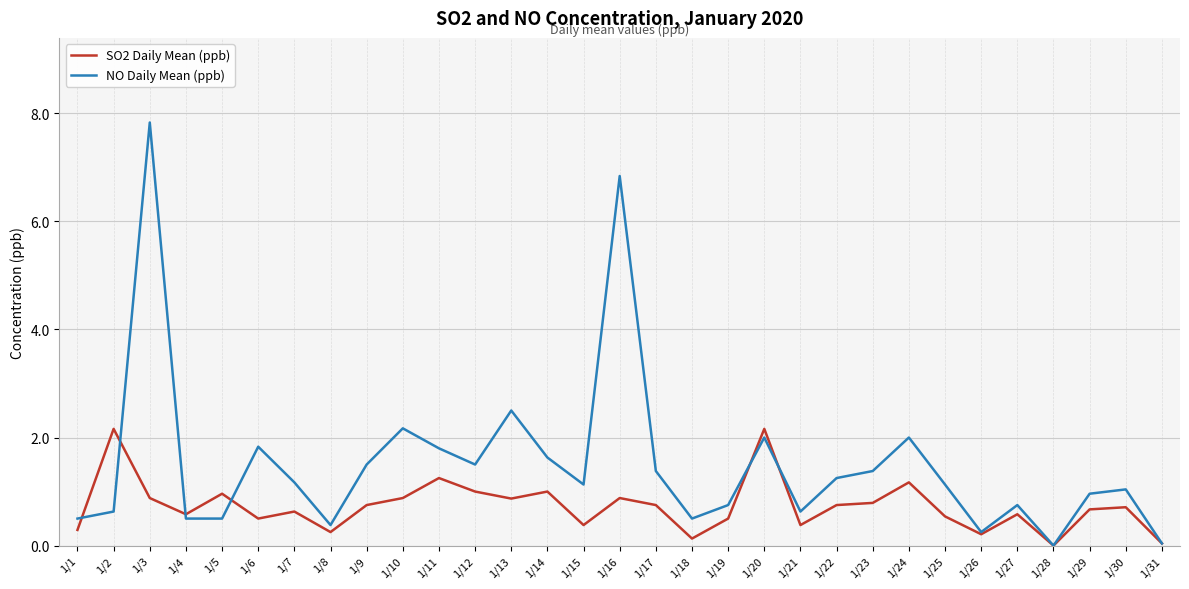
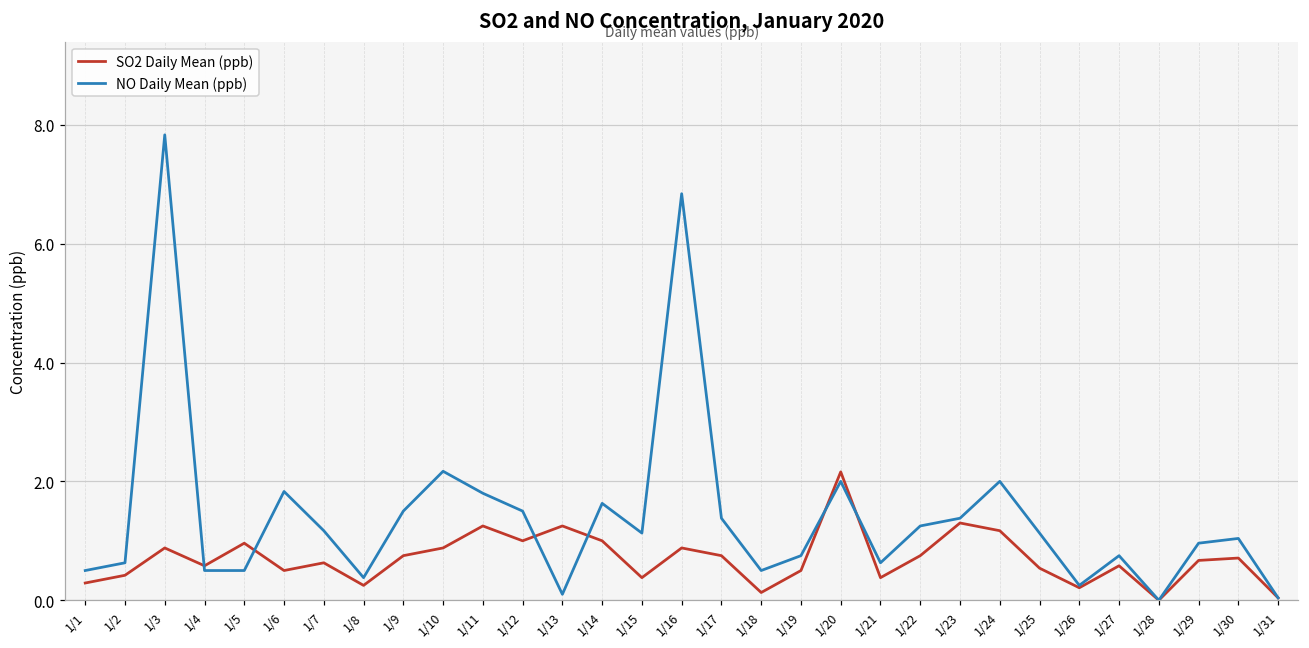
  {
    "SO2 Daily Mean (ppb)": {
      "1/1": 0.3,
-     "1/2": 2.2,
+     "1/2": 0.4,
      "1/3": 0.9,
      "1/4": 0.6,
      "1/5": 1.0,
      "1/6": 0.5,
      "1/7": 0.6,
      "1/8": 0.3,
      "1/9": 0.8,
      "1/10": 0.9,
      "1/11": 1.3,
      "1/12": 1.0,
-     "1/13": 0.9,
+     "1/13": 1.3,
      "1/14": 1.0,
      "1/15": 0.4,
      "1/16": 0.9,
      "1/17": 0.8,
      "1/18": 0.1,
      "1/19": 0.5,
      "1/20": 2.2,
      "1/21": 0.4,
      "1/22": 0.8,
-     "1/23": 0.8,
+     "1/23": 1.3,
      "1/24": 1.2,
      "1/25": 0.5,
      "1/27": 0.6,
      "1/29": 0.7,
      "1/30": 0.7
    },
    "NO Daily Mean (ppb)": {
      "1/1": 0.5,
      "1/2": 0.6,
      "1/3": 7.8,
      "1/4": 0.5,
      "1/5": 0.5,
      "1/6": 1.8,
      "1/7": 1.2,
      "1/8": 0.4,
      "1/9": 1.5,
      "1/10": 2.2,
      "1/11": 1.8,
      "1/12": 1.5,
-     "1/13": 2.5,
+     "1/13": 0.1,
      "1/14": 1.6,
      "1/15": 1.1,
      "1/16": 6.8,
      "1/17": 1.4,
      "1/18": 0.5,
      "1/19": 0.8,
      "1/20": 2.0,
      "1/21": 0.6,
      "1/22": 1.3,
      "1/23": 1.4,
      "1/24": 2.0,
      "1/25": 1.1,
      "1/27": 0.8,
      "1/29": 1.0,
      "1/30": 1.0
    }
  }
